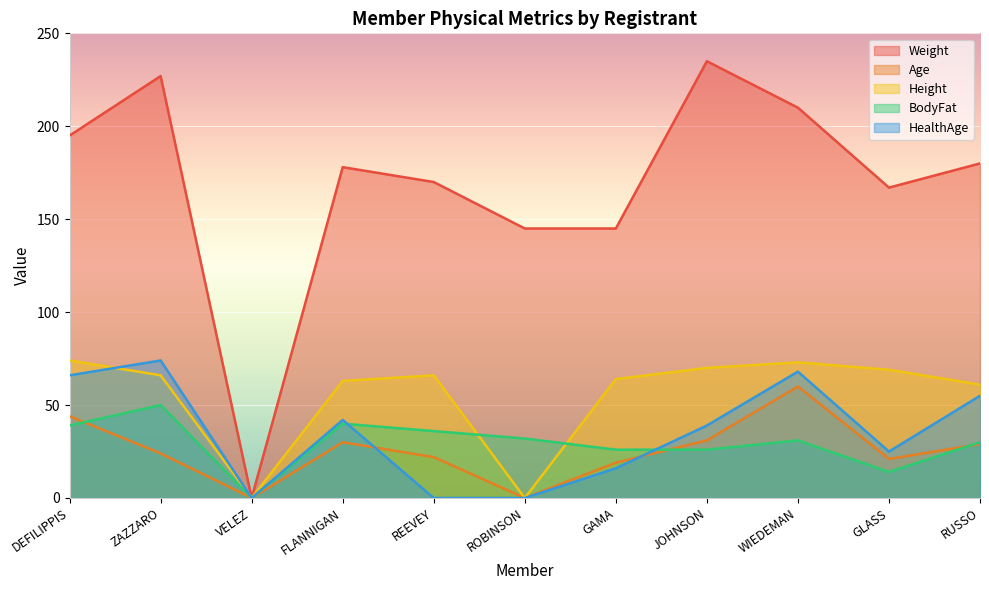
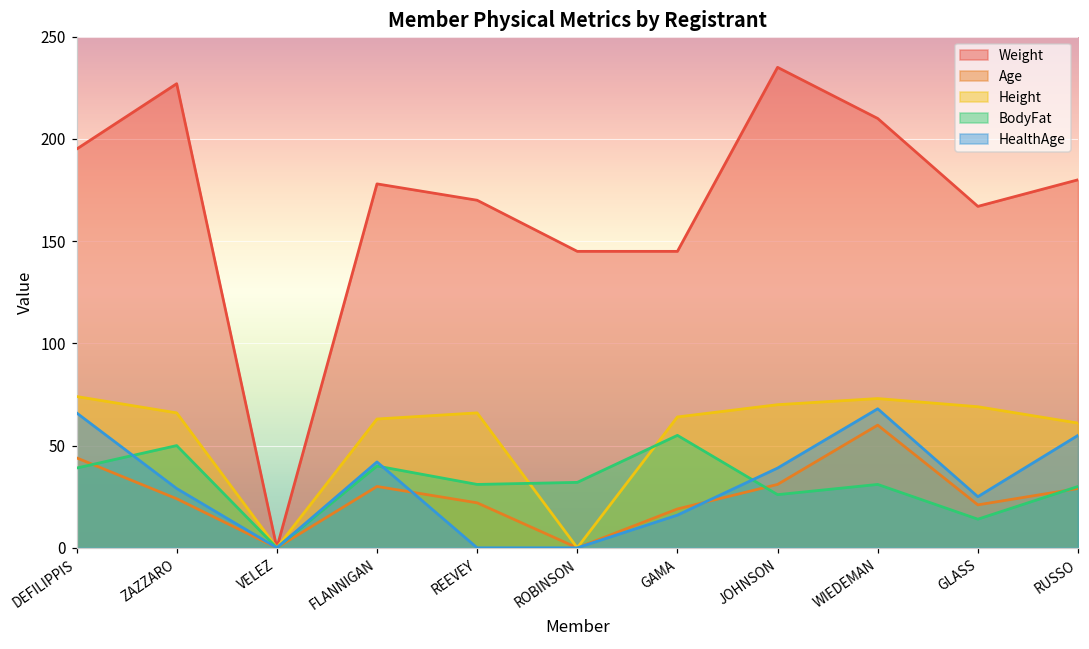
  {
    "BodyFat": {
      "DEFILIPPIS": 39,
      "ZAZZARO": 50,
      "FLANNIGAN": 40,
-     "REEVEY": 36,
+     "REEVEY": 31,
      "ROBINSON": 32,
-     "GAMA": 26,
+     "GAMA": 55,
      "JOHNSON": 26,
      "WIEDEMAN": 31,
      "GLASS": 14
    },
    "HealthAge": {
      "DEFILIPPIS": 66,
-     "ZAZZARO": 74,
+     "ZAZZARO": 29,
      "FLANNIGAN": 42,
      "REEVEY": 0,
      "GAMA": 16,
      "JOHNSON": 39,
      "WIEDEMAN": 68,
      "GLASS": 25,
      "RUSSO": 55
    }
  }
